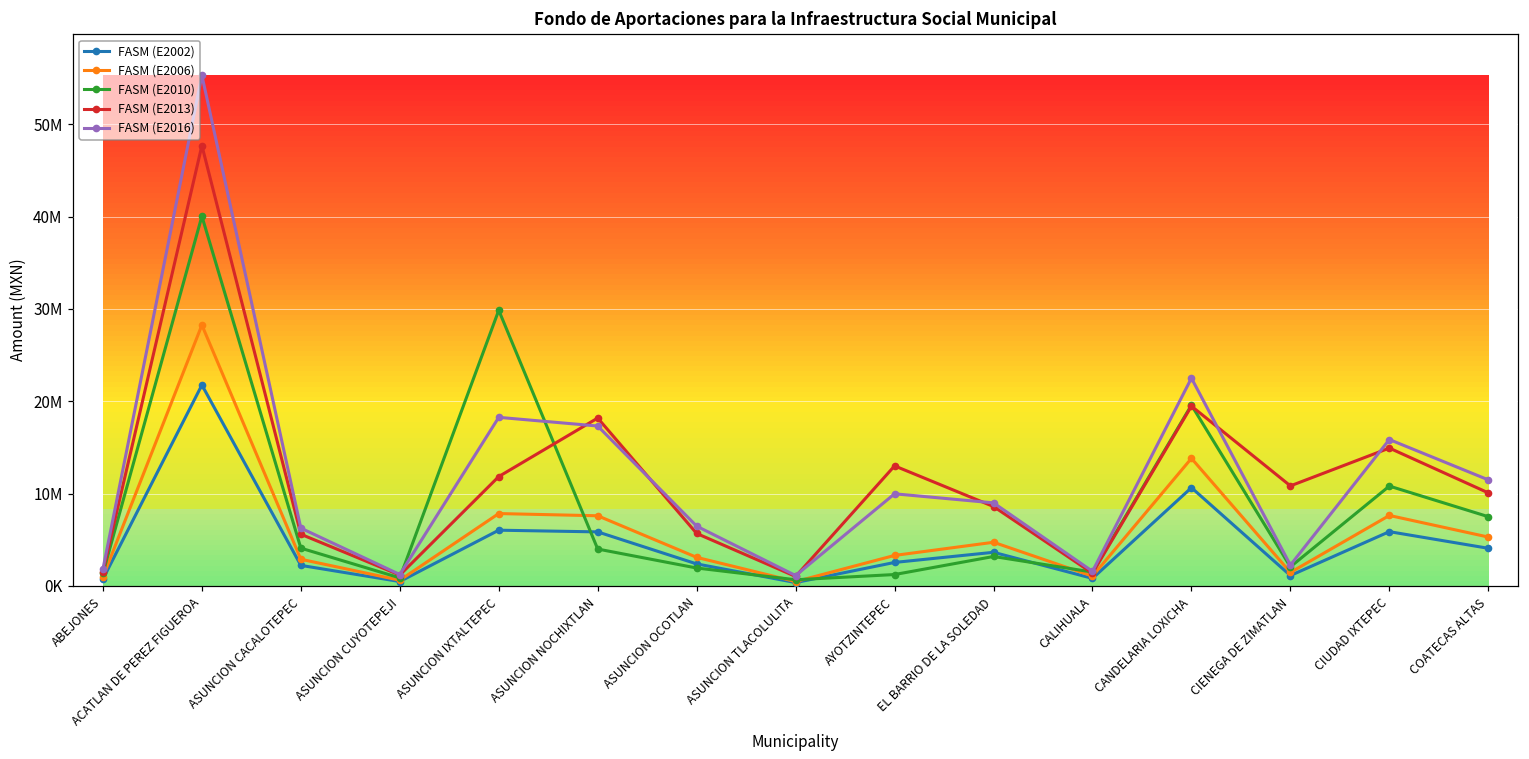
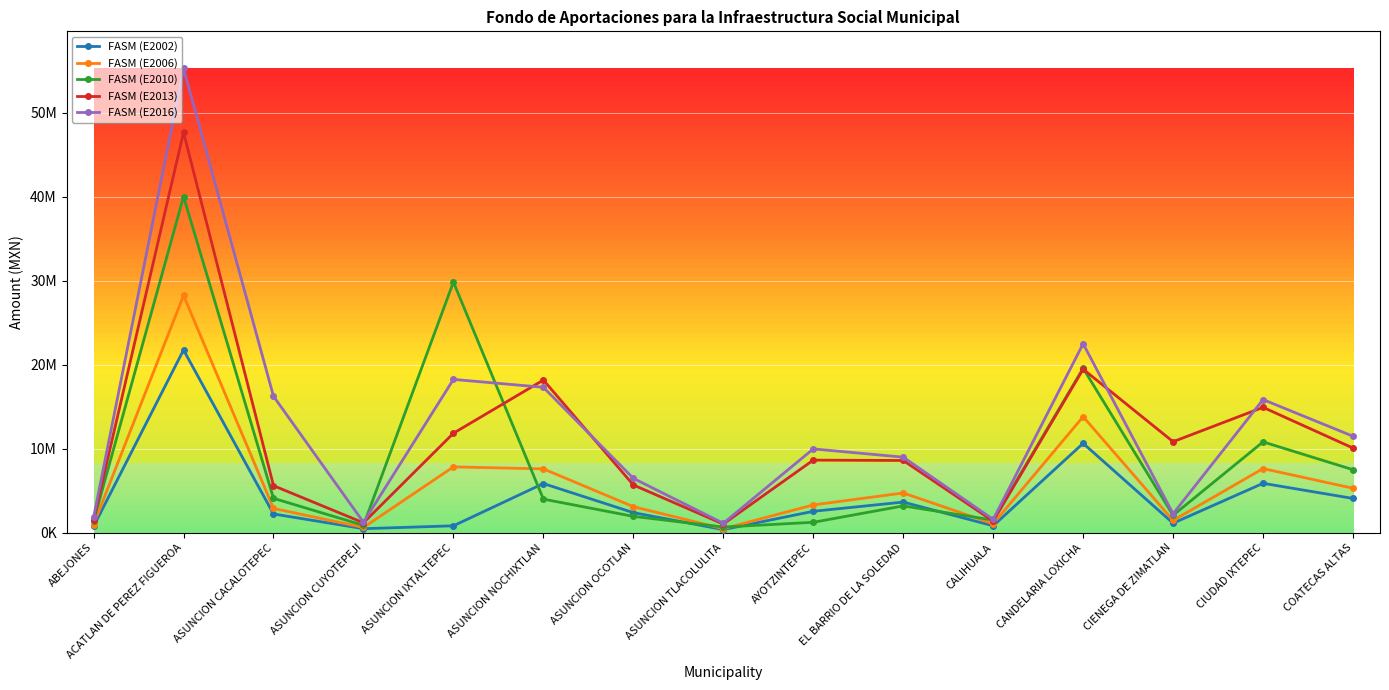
  {
    "FASM (E2002)": {
      "ACATLAN DE PEREZ FIGUEROA": 22000000,
      "ASUNCION CACALOTEPEC": 2000000,
-     "ASUNCION IXTALTEPEC": 6000000,
+     "ASUNCION IXTALTEPEC": 1000000,
      "ASUNCION NOCHIXTLAN": 6000000,
      "ASUNCION OCOTLAN": 2000000,
      "AYOTZINTEPEC": 3000000,
      "EL BARRIO DE LA SOLEDAD": 4000000,
      "CANDELARIA LOXICHA": 11000000,
      "CIENEGA DE ZIMATLAN": 1000000,
      "CIUDAD IXTEPEC": 6000000,
      "COATECAS ALTAS": 4000000
    },
    "FASM (E2006)": {
      "ACATLAN DE PEREZ FIGUEROA": 28000000,
      "ASUNCION CACALOTEPEC": 3000000,
      "ASUNCION IXTALTEPEC": 8000000,
      "ASUNCION NOCHIXTLAN": 8000000,
      "ASUNCION OCOTLAN": 3000000,
      "AYOTZINTEPEC": 3000000,
      "EL BARRIO DE LA SOLEDAD": 5000000,
      "CANDELARIA LOXICHA": 14000000,
      "CIENEGA DE ZIMATLAN": 1000000,
      "CIUDAD IXTEPEC": 8000000,
      "COATECAS ALTAS": 5000000
    },
    "FASM (E2010)": {
      "ACATLAN DE PEREZ FIGUEROA": 40000000,
      "ASUNCION CACALOTEPEC": 4000000,
      "ASUNCION IXTALTEPEC": 30000000,
      "ASUNCION NOCHIXTLAN": 4000000,
      "ASUNCION OCOTLAN": 2000000,
      "AYOTZINTEPEC": 1000000,
      "EL BARRIO DE LA SOLEDAD": 3000000,
      "CIUDAD IXTEPEC": 11000000,
      "COATECAS ALTAS": 7000000
    },
    "FASM (E2013)": {
      "ACATLAN DE PEREZ FIGUEROA": 48000000,
      "ASUNCION CACALOTEPEC": 6000000,
      "ASUNCION IXTALTEPEC": 12000000,
      "ASUNCION NOCHIXTLAN": 18000000,
      "ASUNCION OCOTLAN": 6000000,
-     "AYOTZINTEPEC": 13000000,
+     "AYOTZINTEPEC": 9000000,
      "EL BARRIO DE LA SOLEDAD": 9000000,
      "CIENEGA DE ZIMATLAN": 11000000,
      "CIUDAD IXTEPEC": 15000000,
      "COATECAS ALTAS": 10000000
    },
    "FASM (E2016)": {
      "ACATLAN DE PEREZ FIGUEROA": 55000000,
-     "ASUNCION CACALOTEPEC": 6000000,
+     "ASUNCION CACALOTEPEC": 16000000,
      "ASUNCION IXTALTEPEC": 18000000,
      "ASUNCION NOCHIXTLAN": 17000000,
      "ASUNCION OCOTLAN": 6000000,
      "AYOTZINTEPEC": 10000000,
      "EL BARRIO DE LA SOLEDAD": 9000000,
      "CANDELARIA LOXICHA": 23000000,
      "CIUDAD IXTEPEC": 16000000,
      "COATECAS ALTAS": 11000000
    }
  }
